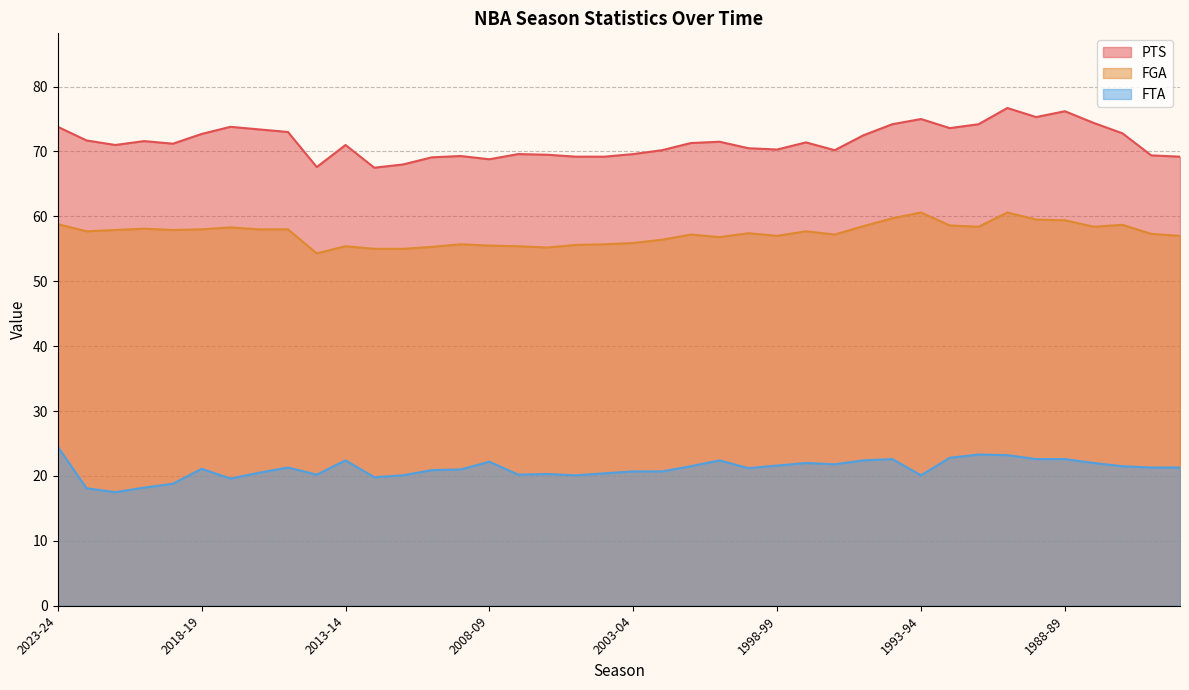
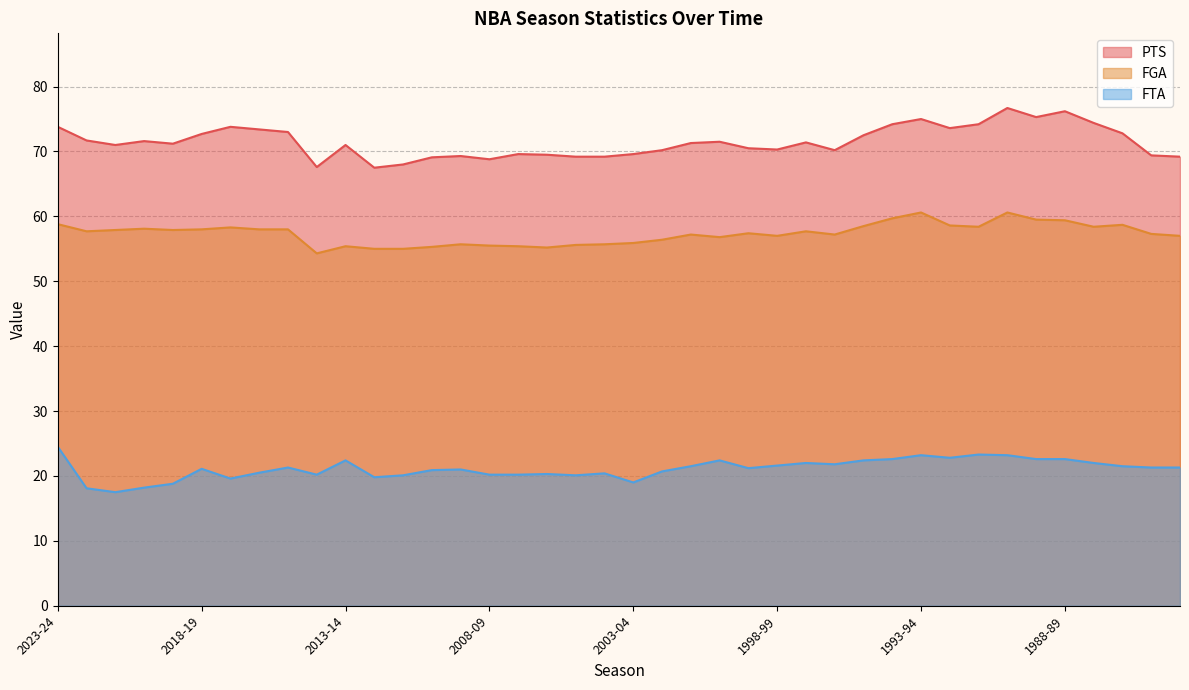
  {
    "FTA": {
      "2023-24": 25,
      "2018-19": 21,
      "2013-14": 22,
-     "2008-09": 22,
-     "2003-04": 21,
+     "2008-09": 20,
+     "2003-04": 19,
      "1998-99": 22,
-     "1993-94": 20,
+     "1993-94": 23,
      "1988-89": 23
    }
  }
